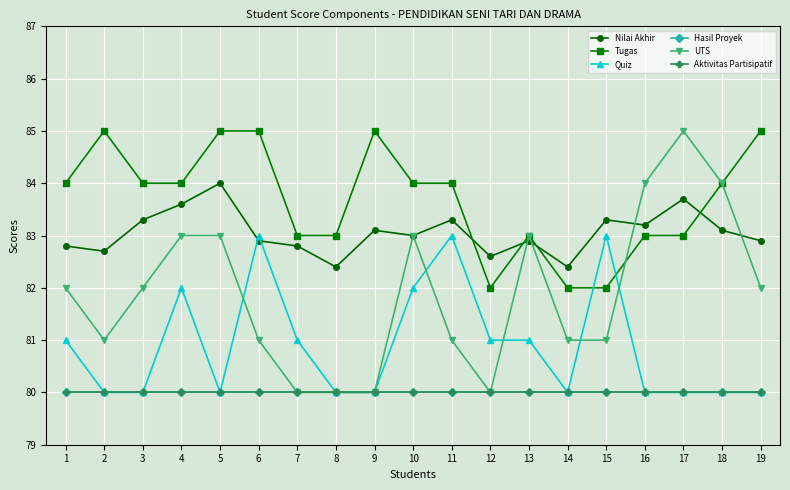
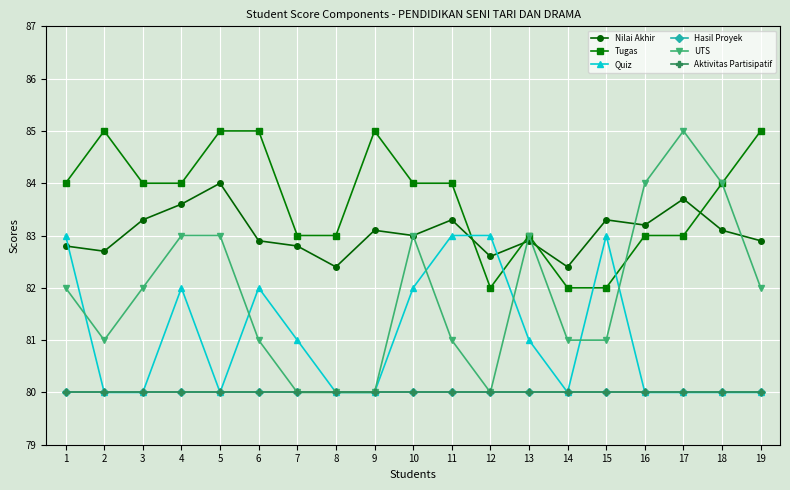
  {
    "Quiz": {
-     "1": 81,
+     "1": 83,
      "4": 82,
-     "6": 83,
+     "6": 82,
      "7": 81,
      "10": 82,
      "11": 83,
-     "12": 81,
+     "12": 83,
      "13": 81,
      "15": 83
    }
  }
